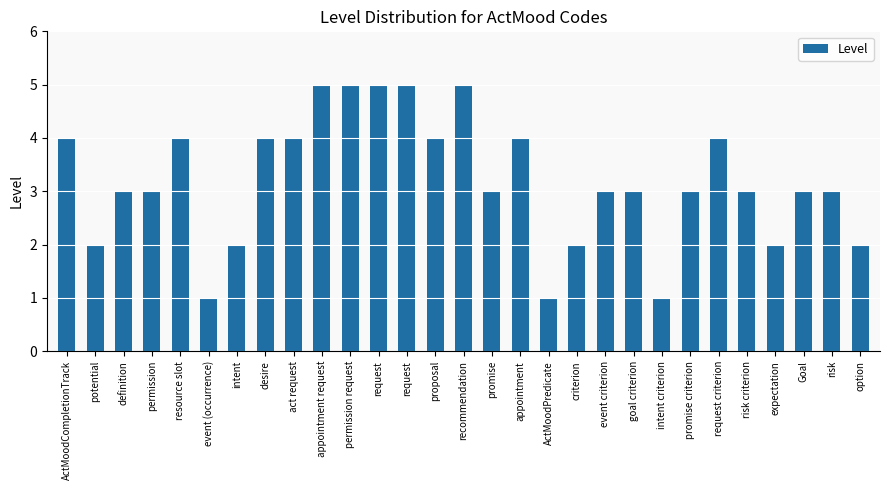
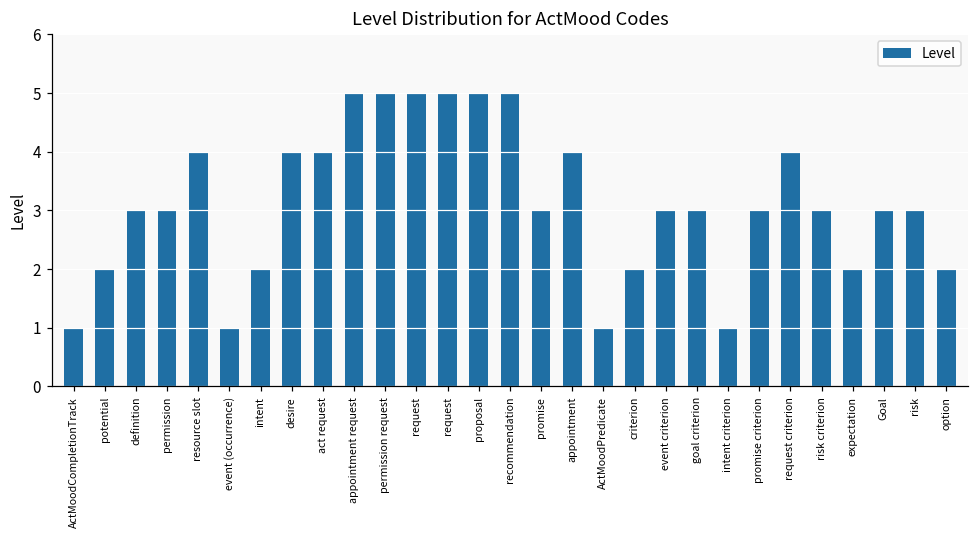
  {
-   "ActMoodCompletionTrack": 4,
+   "ActMoodCompletionTrack": 1,
    "potential": 2,
    "definition": 3,
    "permission": 3,
    "resource slot": 4,
    "event (occurrence)": 1,
    "intent": 2,
    "desire": 4,
    "act request": 4,
    "appointment request": 5,
    "permission request": 5,
-   "proposal": 4,
+   "proposal": 5,
    "recommendation": 5,
    "promise": 3,
    "appointment": 4,
    "ActMoodPredicate": 1,
    "criterion": 2,
    "event criterion": 3,
    "goal criterion": 3,
    "intent criterion": 1,
    "promise criterion": 3,
    "request criterion": 4,
    "risk criterion": 3,
    "expectation": 2,
    "Goal": 3,
    "risk": 3,
    "option": 2
  }
